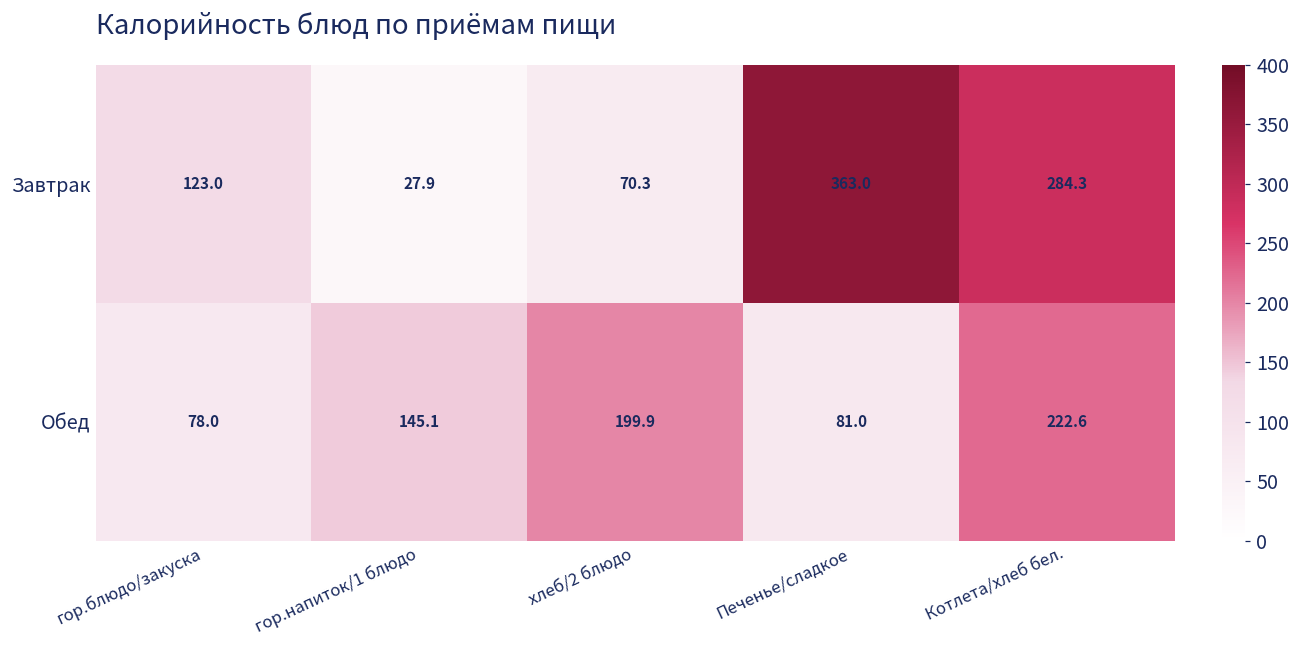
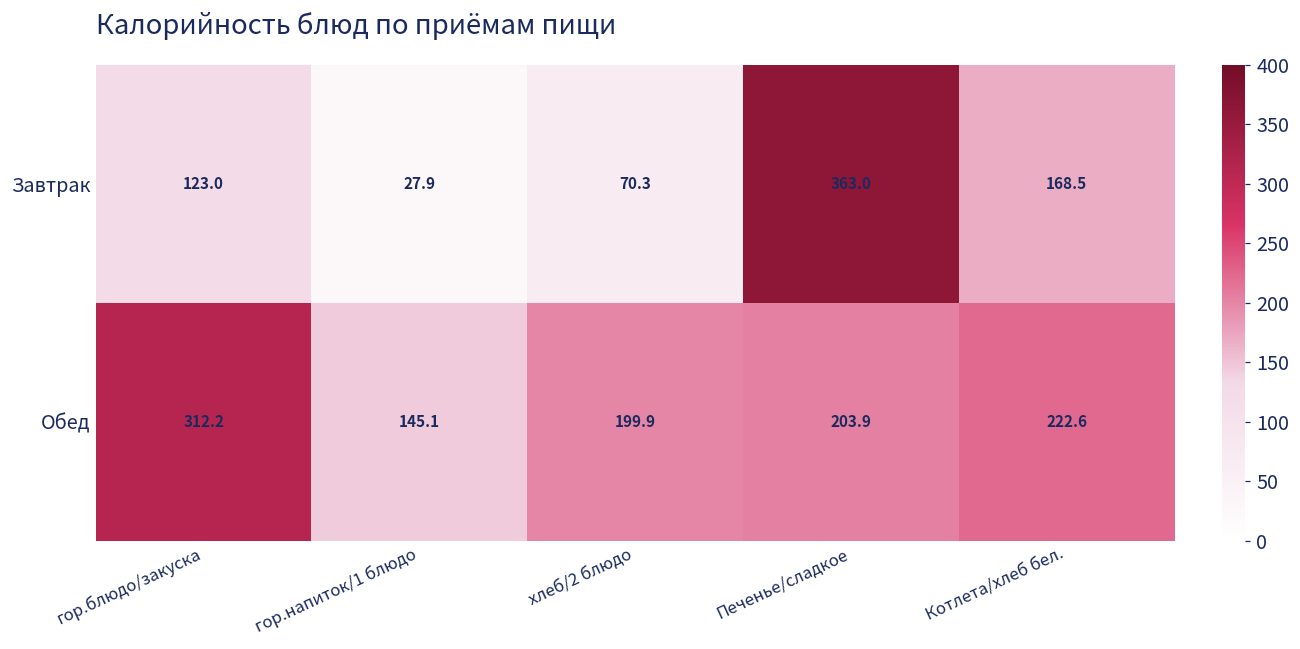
  {
    "Завтрак": {
      "гор.блюдо/закуска": 123.0,
      "гор.напиток/1 блюдо": 27.9,
      "хлеб/2 блюдо": 70.3,
      "Печенье/сладкое": 363.0,
-     "Котлета/хлеб бел.": 284.3
+     "Котлета/хлеб бел.": 168.5
    },
    "Обед": {
-     "гор.блюдо/закуска": 78.0,
+     "гор.блюдо/закуска": 312.2,
      "гор.напиток/1 блюдо": 145.1,
      "хлеб/2 блюдо": 199.9,
-     "Печенье/сладкое": 81.0,
+     "Печенье/сладкое": 203.9,
      "Котлета/хлеб бел.": 222.6
    }
  }
